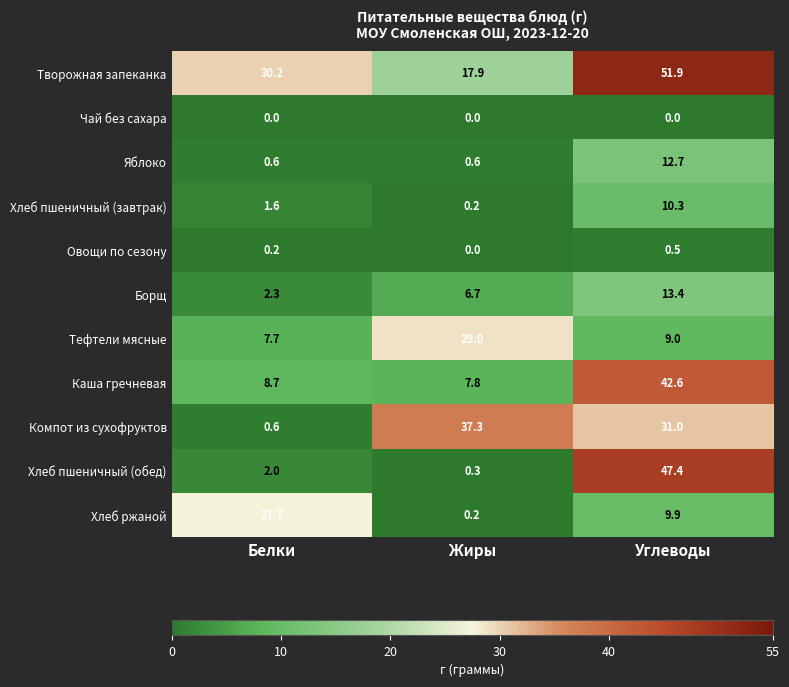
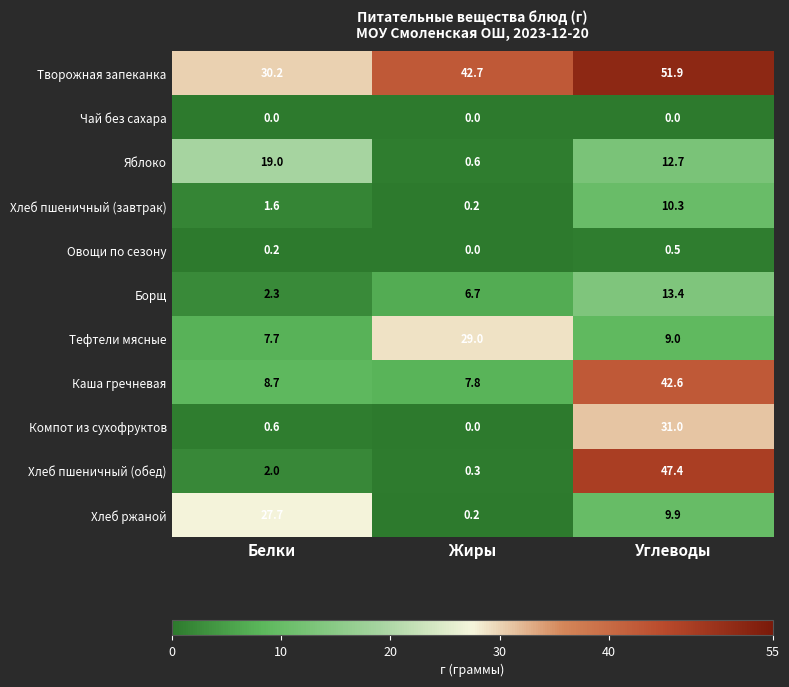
  {
    "Творожная запеканка": {
      "Белки": 30.2,
-     "Жиры": 17.9,
+     "Жиры": 42.7,
      "Углеводы": 51.9
    },
    "Чай без сахара": {
      "Белки": 0.0,
      "Жиры": 0.0,
      "Углеводы": 0.0
    },
    "Яблоко": {
-     "Белки": 0.6,
+     "Белки": 19.0,
      "Жиры": 0.6,
      "Углеводы": 12.7
    },
    "Хлеб пшеничный (завтрак)": {
      "Белки": 1.6,
      "Жиры": 0.2,
      "Углеводы": 10.3
    },
    "Овощи по сезону": {
      "Белки": 0.2,
      "Жиры": 0.0,
      "Углеводы": 0.5
    },
    "Борщ": {
      "Белки": 2.3,
      "Жиры": 6.7,
      "Углеводы": 13.4
    },
    "Тефтели мясные": {
      "Белки": 7.7,
      "Жиры": 29.0,
      "Углеводы": 9.0
    },
    "Каша гречневая": {
      "Белки": 8.7,
      "Жиры": 7.8,
      "Углеводы": 42.6
    },
    "Компот из сухофруктов": {
      "Белки": 0.6,
-     "Жиры": 37.3,
+     "Жиры": 0.0,
      "Углеводы": 31.0
    },
    "Хлеб пшеничный (обед)": {
      "Белки": 2.0,
      "Жиры": 0.3,
      "Углеводы": 47.4
    },
    "Хлеб ржаной": {
      "Жиры": 0.2,
      "Углеводы": 9.9
    }
  }
